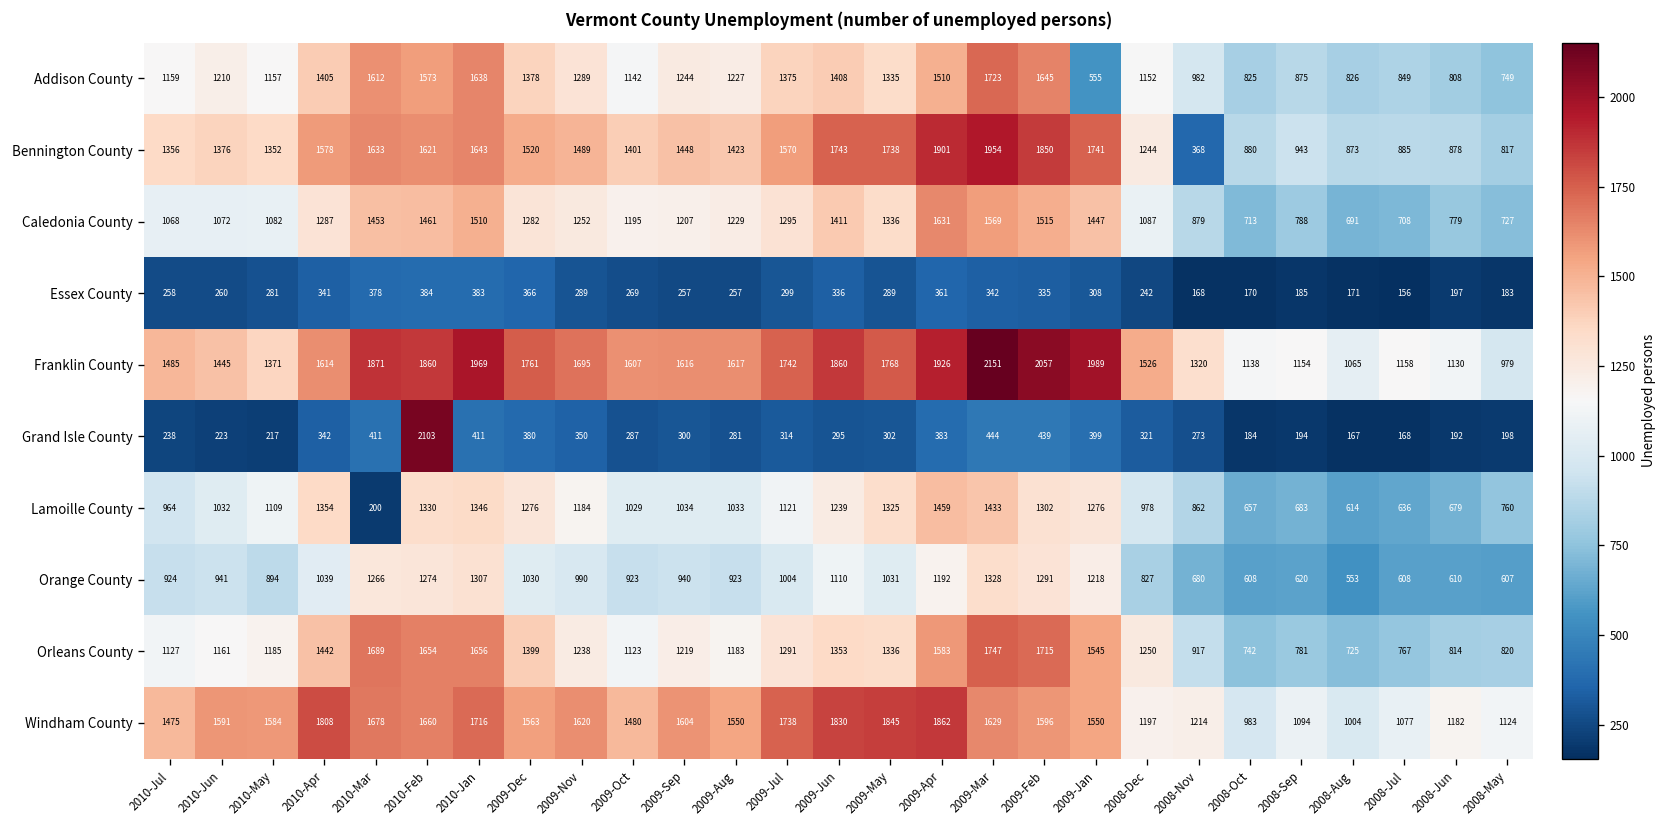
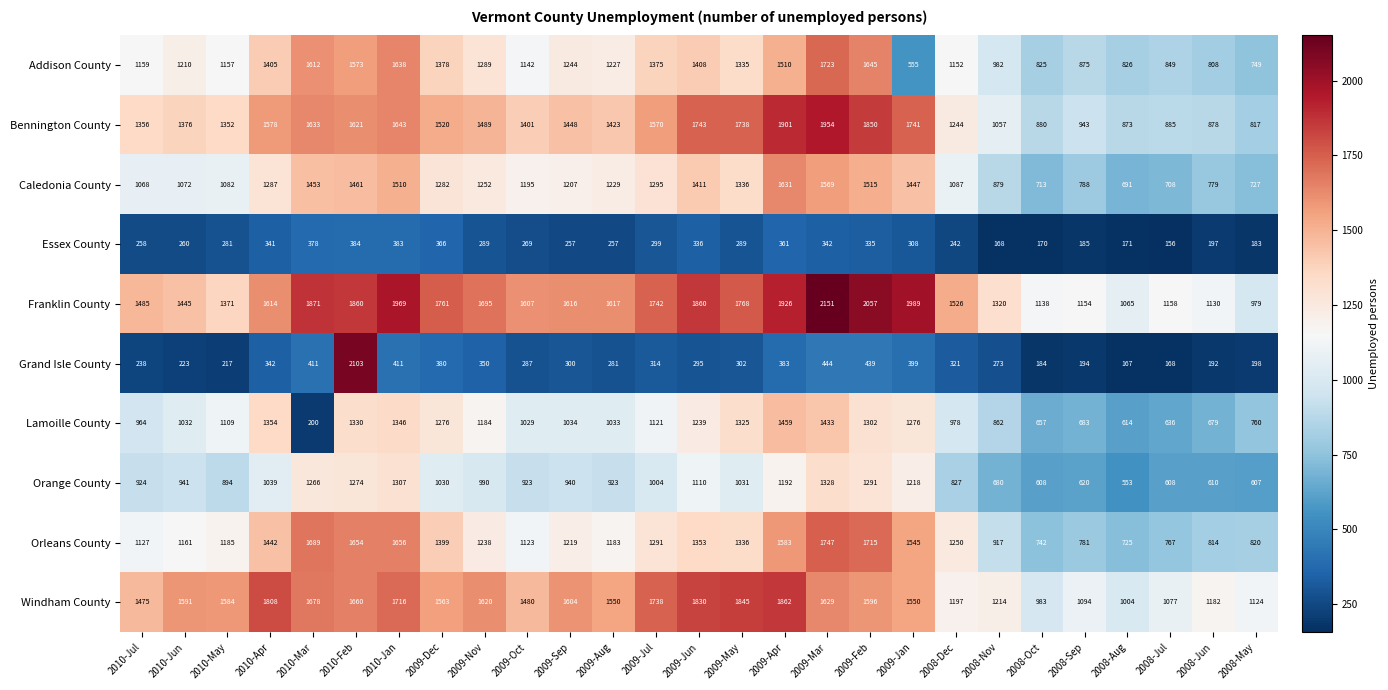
  {
    "Bennington County": {
      "2010-Jul": 1356,
      "2010-Jun": 1376,
      "2010-May": 1352,
      "2010-Apr": 1578,
      "2010-Mar": 1633,
      "2010-Feb": 1621,
      "2010-Jan": 1643,
      "2009-Dec": 1520,
      "2009-Nov": 1489,
      "2009-Oct": 1401,
      "2009-Sep": 1448,
      "2009-Aug": 1423,
      "2009-Jul": 1570,
      "2009-Jun": 1743,
      "2009-May": 1738,
      "2009-Apr": 1901,
      "2009-Mar": 1954,
      "2009-Feb": 1850,
      "2009-Jan": 1741,
      "2008-Dec": 1244,
-     "2008-Nov": 368,
+     "2008-Nov": 1057,
      "2008-Oct": 880,
      "2008-Sep": 943,
      "2008-Aug": 873,
      "2008-Jul": 885,
      "2008-Jun": 878,
      "2008-May": 817
    }
  }
